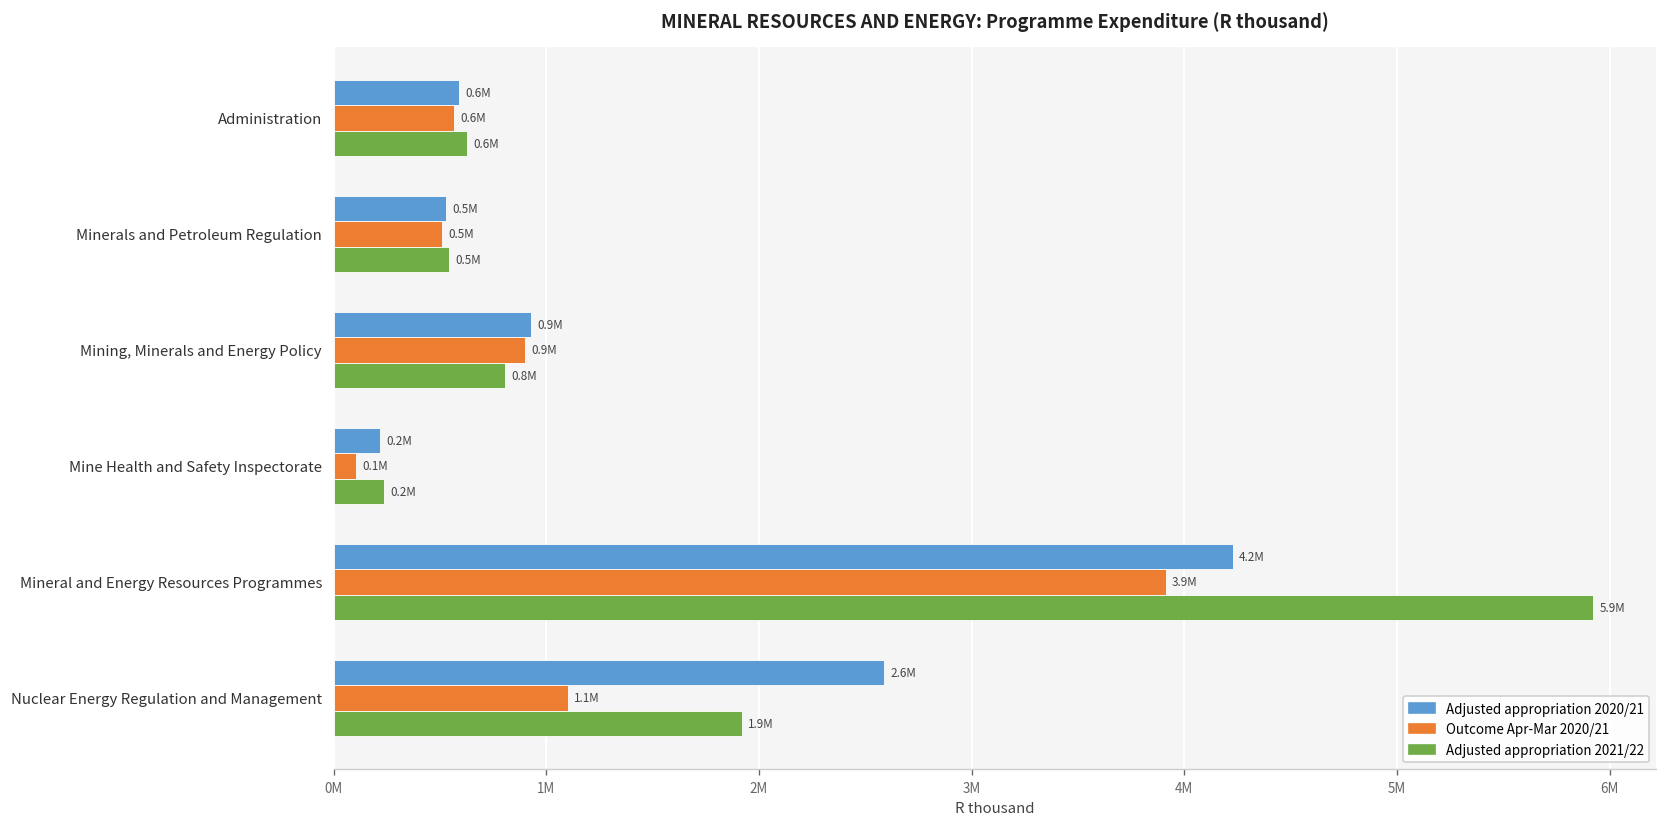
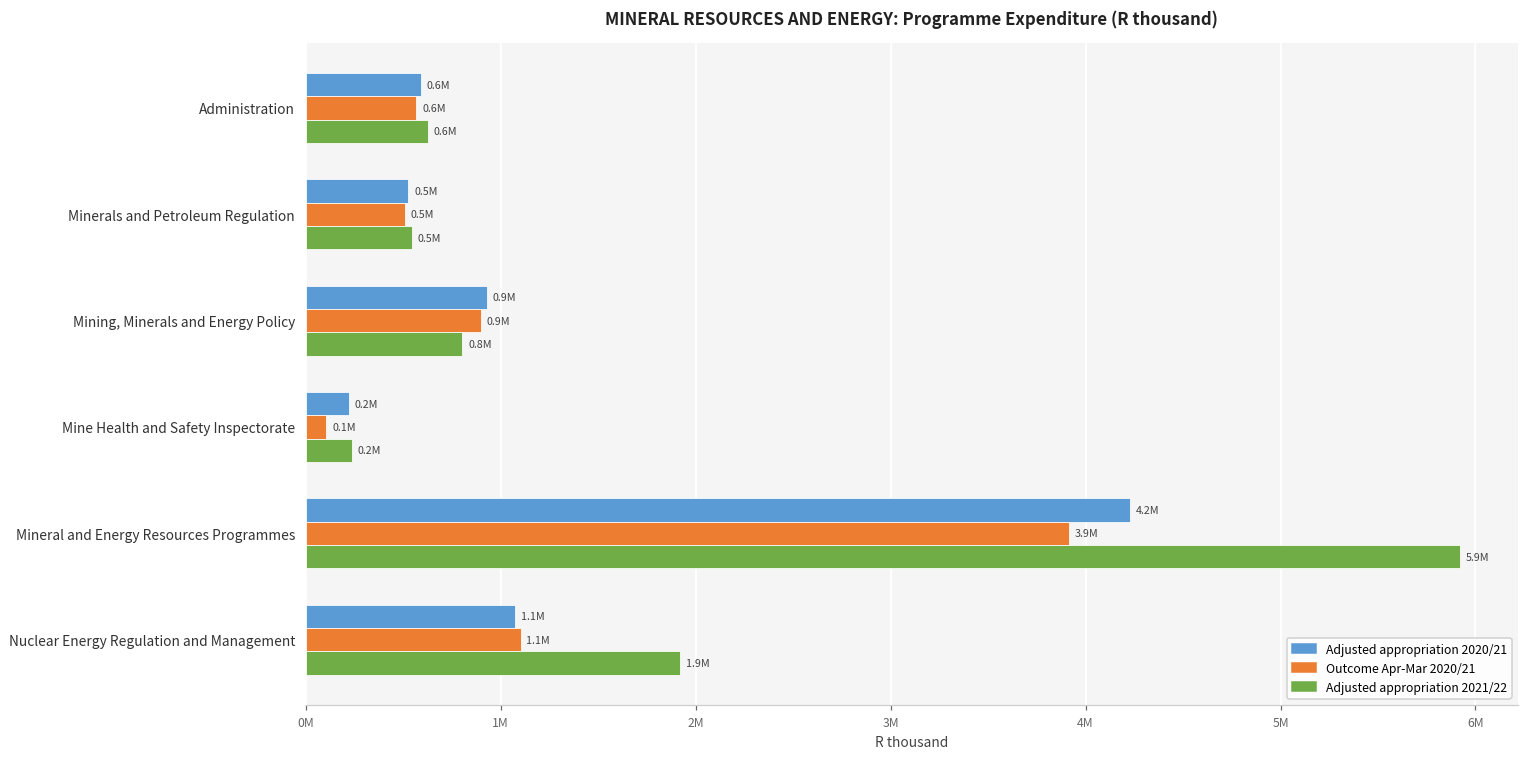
  {
    "Adjusted appropriation 2020/21": {
      "Administration": "0.6M",
      "Minerals and Petroleum Regulation": "0.5M",
      "Mining, Minerals and Energy Policy": "0.9M",
      "Mine Health and Safety Inspectorate": "0.2M",
      "Mineral and Energy Resources Programmes": "4.2M",
-     "Nuclear Energy Regulation and Management": "2.6M"
+     "Nuclear Energy Regulation and Management": "1.1M"
    },
    "Outcome Apr-Mar 2020/21": {
      "Administration": "0.6M",
      "Minerals and Petroleum Regulation": "0.5M",
      "Mining, Minerals and Energy Policy": "0.9M",
      "Mine Health and Safety Inspectorate": "0.1M",
      "Mineral and Energy Resources Programmes": "3.9M",
      "Nuclear Energy Regulation and Management": "1.1M"
    },
    "Adjusted appropriation 2021/22": {
      "Administration": "0.6M",
      "Minerals and Petroleum Regulation": "0.5M",
      "Mining, Minerals and Energy Policy": "0.8M",
      "Mine Health and Safety Inspectorate": "0.2M",
      "Mineral and Energy Resources Programmes": "5.9M",
      "Nuclear Energy Regulation and Management": "1.9M"
    }
  }
